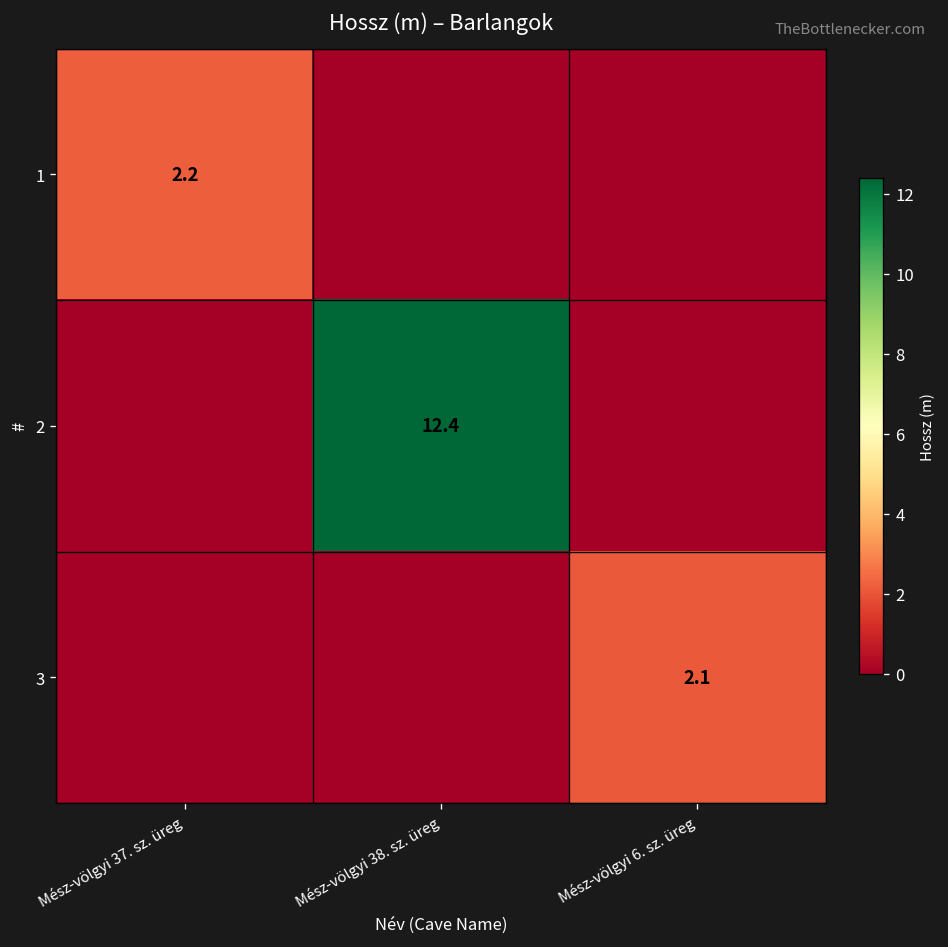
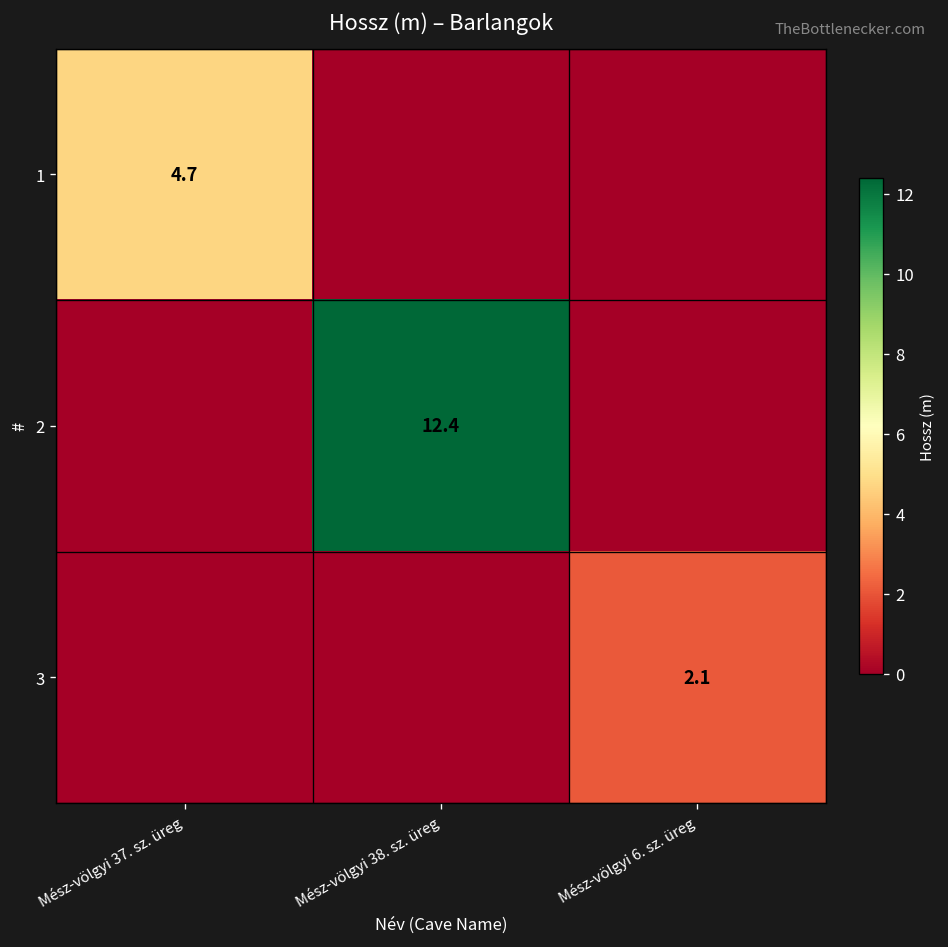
  {
    "1": {
-     "Mész-völgyi 37. sz. üreg": 2.2
+     "Mész-völgyi 37. sz. üreg": 4.7
    },
    "2": {
      "Mész-völgyi 38. sz. üreg": 12.4
    },
    "3": {
      "Mész-völgyi 6. sz. üreg": 2.1
    }
  }
